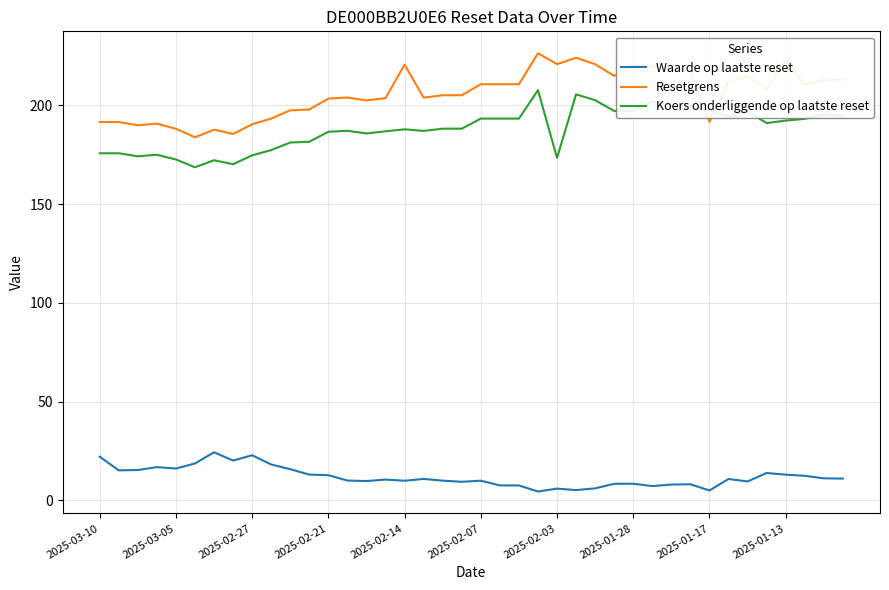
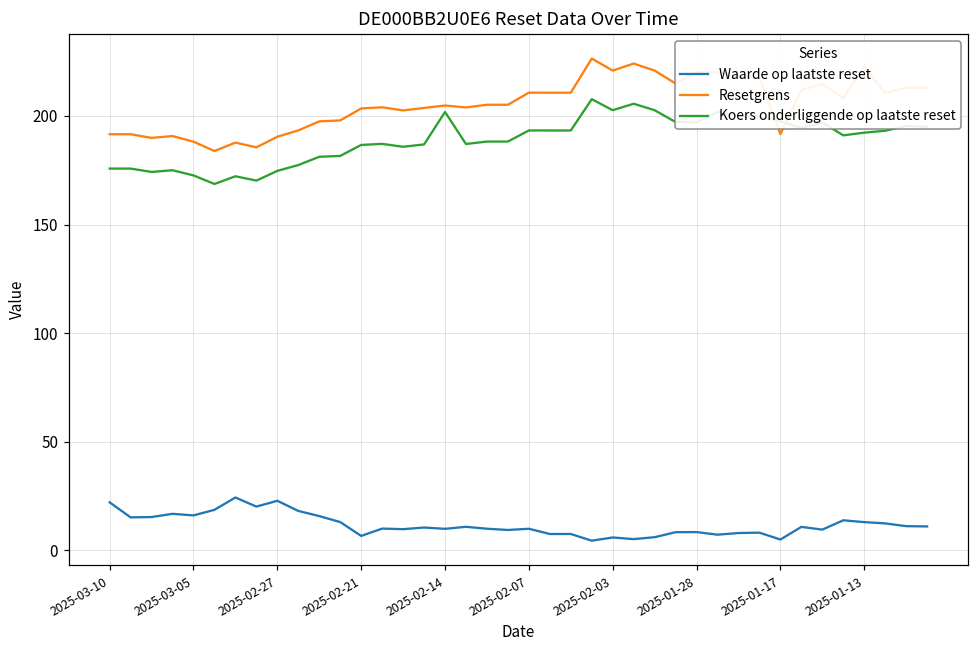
  {
    "Waarde op laatste reset": {
      "2025-03-05": 16,
      "2025-02-27": 23,
-     "2025-02-21": 13,
+     "2025-02-21": 7,
      "2025-02-14": 10,
      "2025-02-07": 10,
      "2025-02-03": 6,
      "2025-01-28": 8,
      "2025-01-17": 5,
      "2025-01-13": 13
    },
    "Resetgrens": {
      "2025-03-05": 188,
      "2025-02-27": 190,
      "2025-02-21": 203,
-     "2025-02-14": 221,
+     "2025-02-14": 205,
      "2025-02-07": 211,
      "2025-02-03": 221,
      "2025-01-17": 192
    },
    "Koers onderliggende op laatste reset": {
      "2025-03-05": 173,
      "2025-02-27": 175,
      "2025-02-21": 187,
-     "2025-02-14": 188,
+     "2025-02-14": 202,
      "2025-02-07": 193,
-     "2025-02-03": 173,
+     "2025-02-03": 203,
      "2025-01-13": 192
    }
  }
